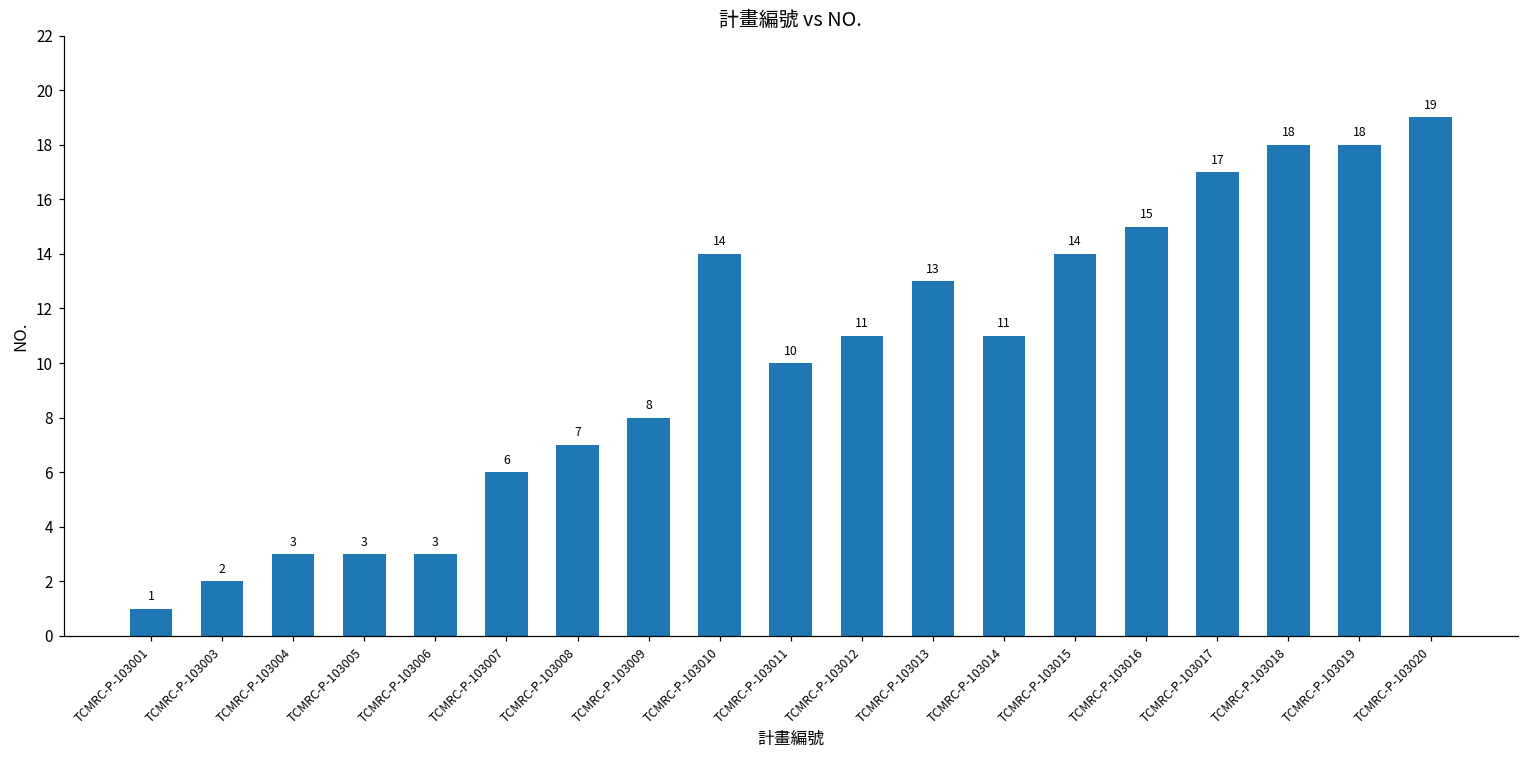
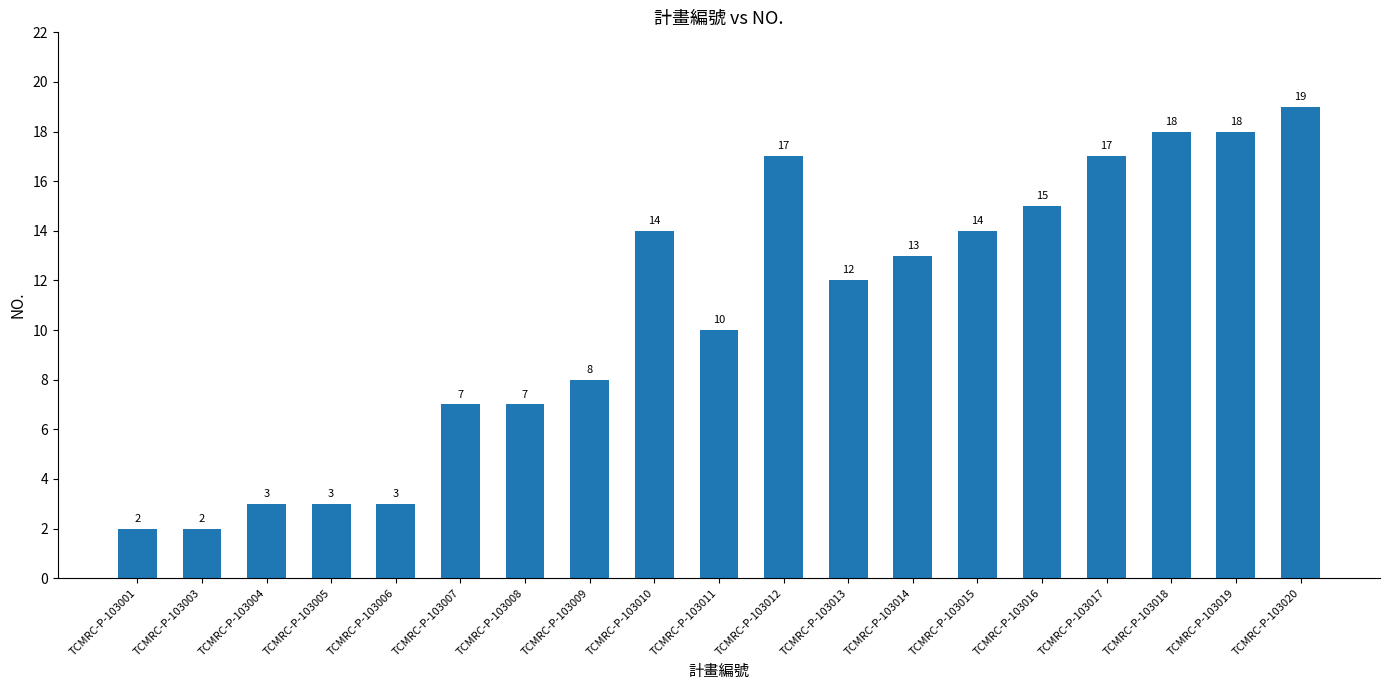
  {
-   "TCMRC-P-103001": 1,
+   "TCMRC-P-103001": 2,
    "TCMRC-P-103003": 2,
    "TCMRC-P-103004": 3,
    "TCMRC-P-103005": 3,
    "TCMRC-P-103006": 3,
-   "TCMRC-P-103007": 6,
+   "TCMRC-P-103007": 7,
    "TCMRC-P-103008": 7,
    "TCMRC-P-103009": 8,
    "TCMRC-P-103010": 14,
    "TCMRC-P-103011": 10,
-   "TCMRC-P-103012": 11,
-   "TCMRC-P-103013": 13,
-   "TCMRC-P-103014": 11,
+   "TCMRC-P-103012": 17,
+   "TCMRC-P-103013": 12,
+   "TCMRC-P-103014": 13,
    "TCMRC-P-103015": 14,
    "TCMRC-P-103016": 15,
    "TCMRC-P-103017": 17,
    "TCMRC-P-103018": 18,
    "TCMRC-P-103019": 18,
    "TCMRC-P-103020": 19
  }
